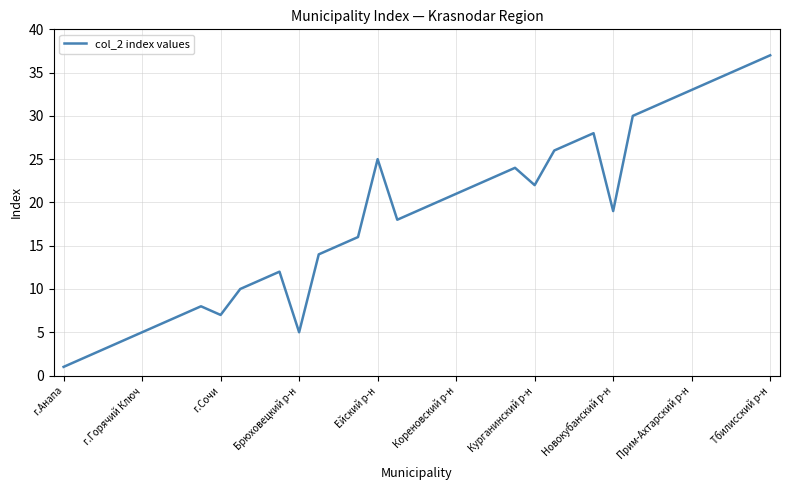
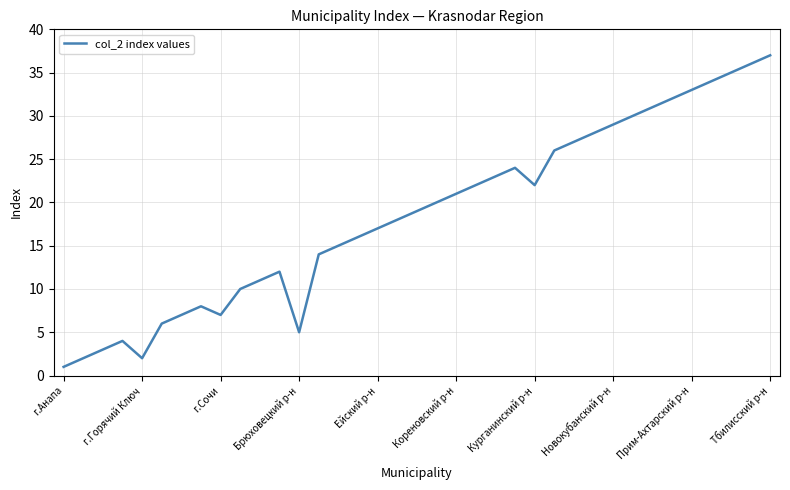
  {
    "г.Анапа": 1,
-   "г.Горячий Ключ": 5,
+   "г.Горячий Ключ": 2,
    "г.Сочи": 7,
    "Брюховецкий р-н": 5,
-   "Ейский р-н": 25,
+   "Ейский р-н": 17,
    "Кореновский р-н": 21,
    "Курганинский р-н": 22,
-   "Новокубанский р-н": 19,
+   "Новокубанский р-н": 29,
    "Прим-Ахтарский р-н": 33,
    "Тбилисский р-н": 37
  }
